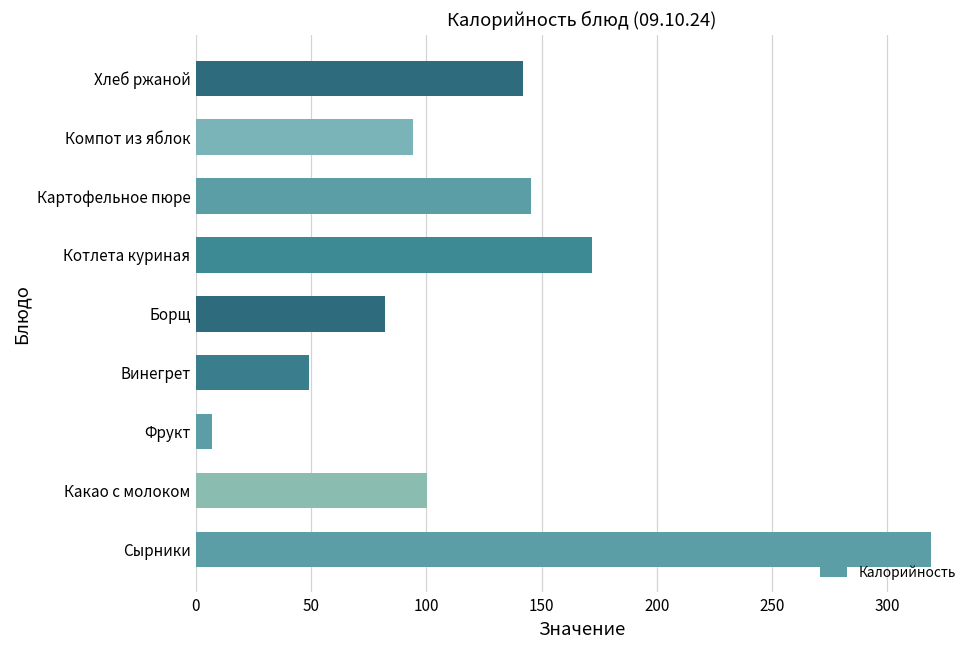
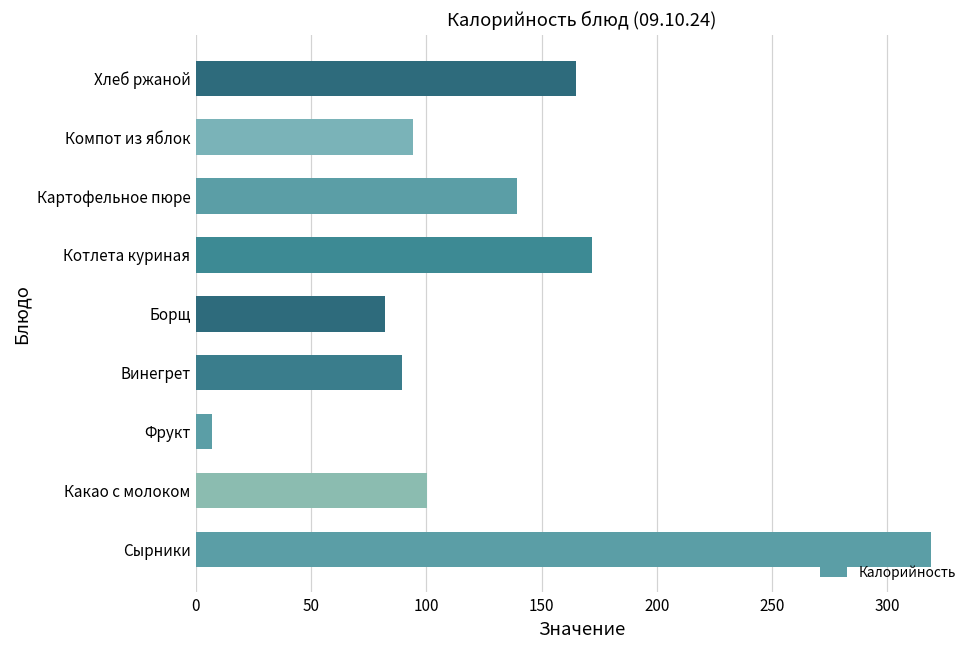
  {
-   "Хлеб ржаной": 142,
+   "Хлеб ржаной": 165,
    "Компот из яблок": 94,
-   "Картофельное пюре": 145,
+   "Картофельное пюре": 139,
    "Котлета куриная": 172,
    "Борщ": 82,
-   "Винегрет": 49,
+   "Винегрет": 90,
    "Фрукт": 7,
    "Какао с молоком": 100,
    "Сырники": 319
  }
